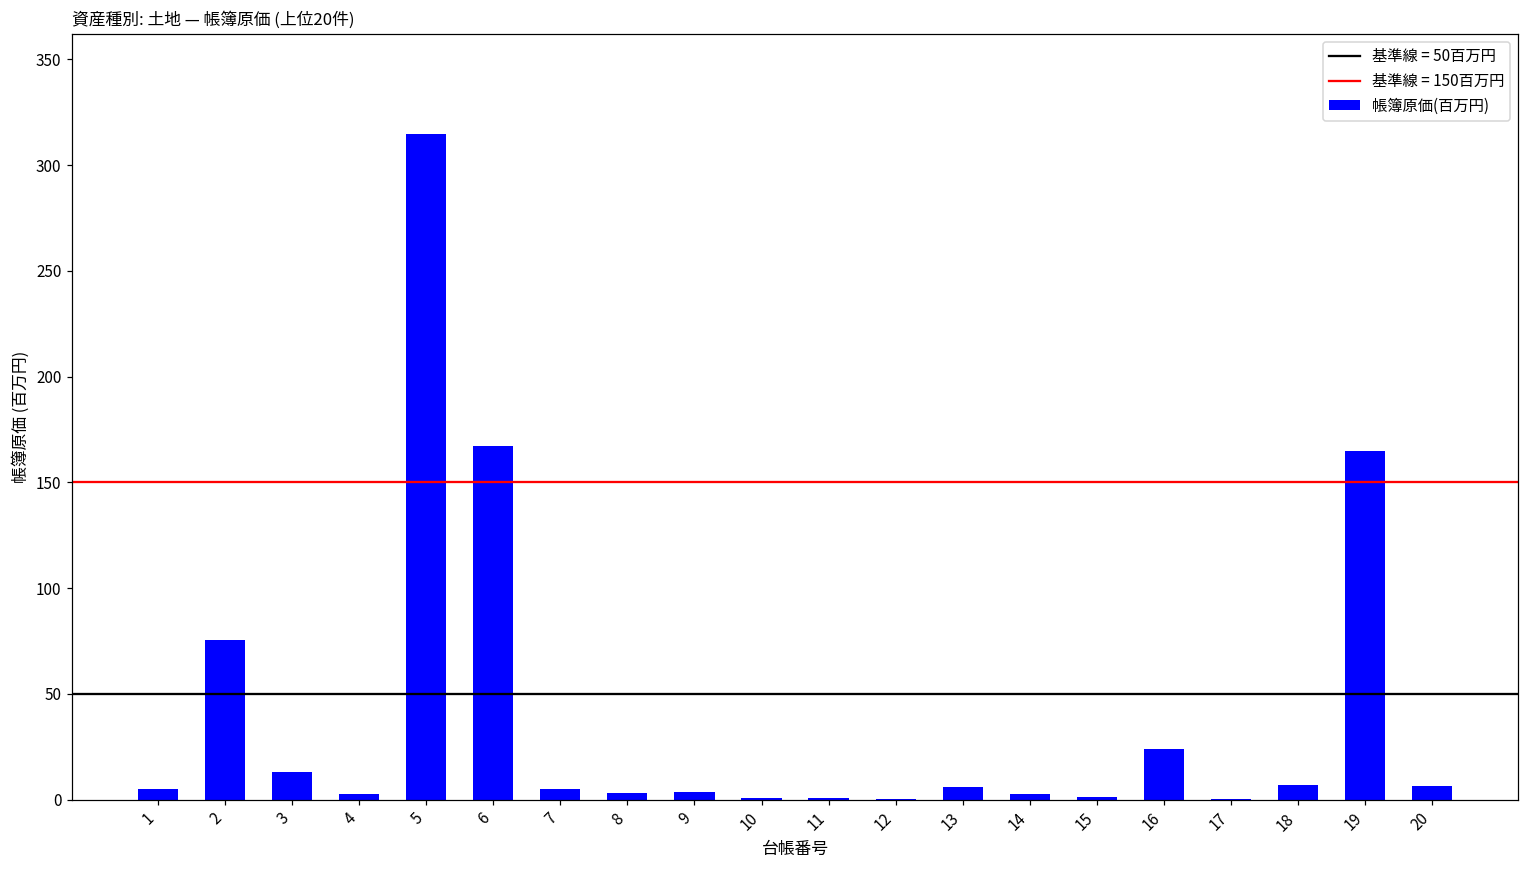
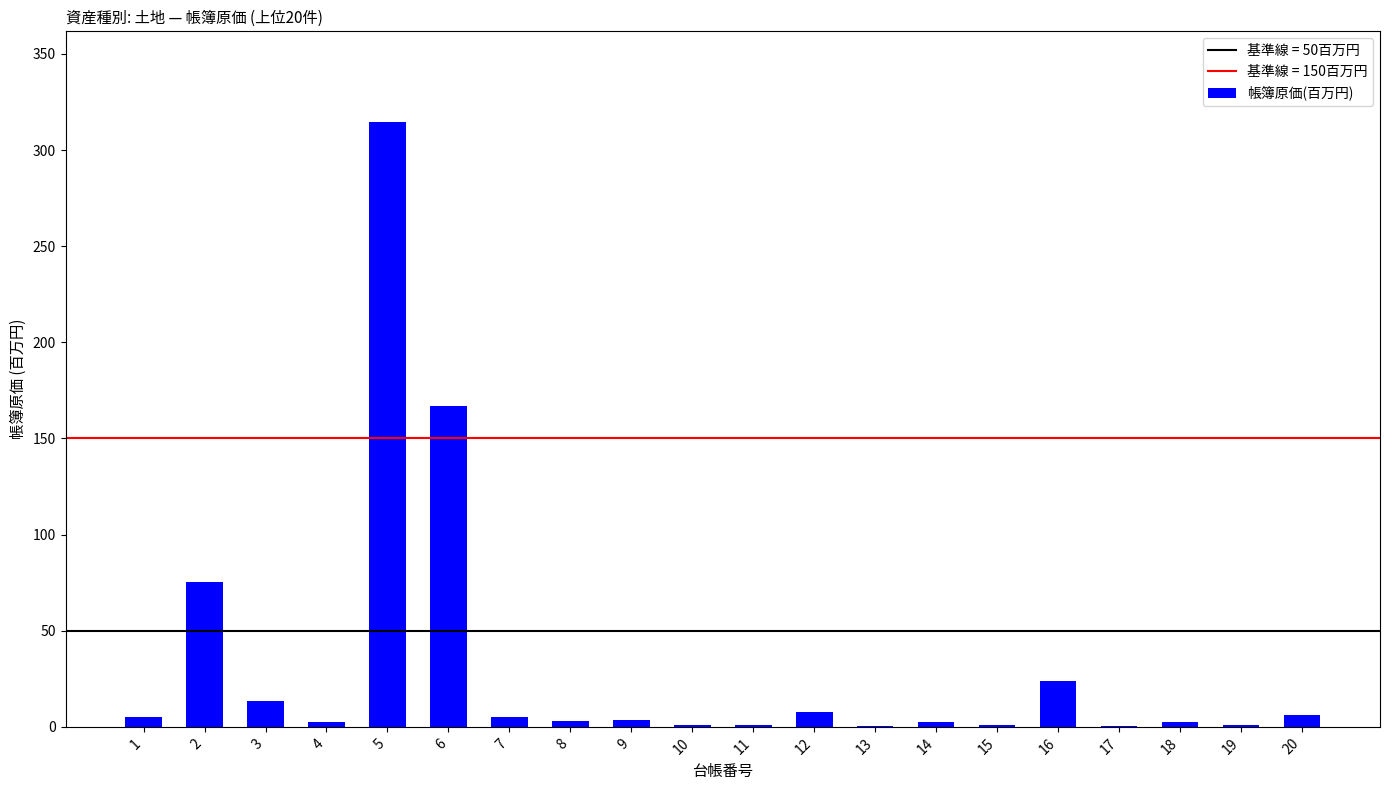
  {
    "1": 5,
    "2": 75,
    "3": 13,
    "4": 3,
    "5": 315,
    "6": 167,
    "7": 5,
    "8": 3,
    "9": 4,
-   "12": 0,
-   "13": 6,
+   "12": 8,
+   "13": 0,
    "14": 2,
    "16": 24,
-   "18": 7,
-   "19": 165,
+   "18": 2,
+   "19": 1,
    "20": 6
  }
